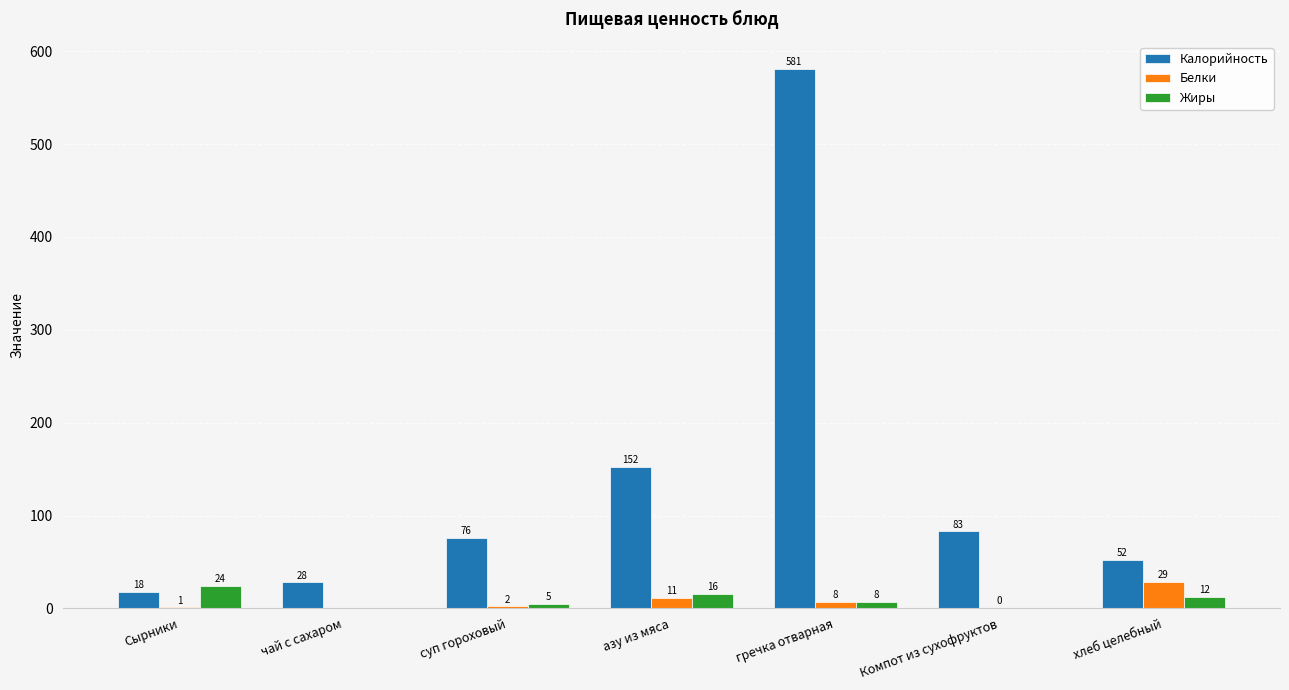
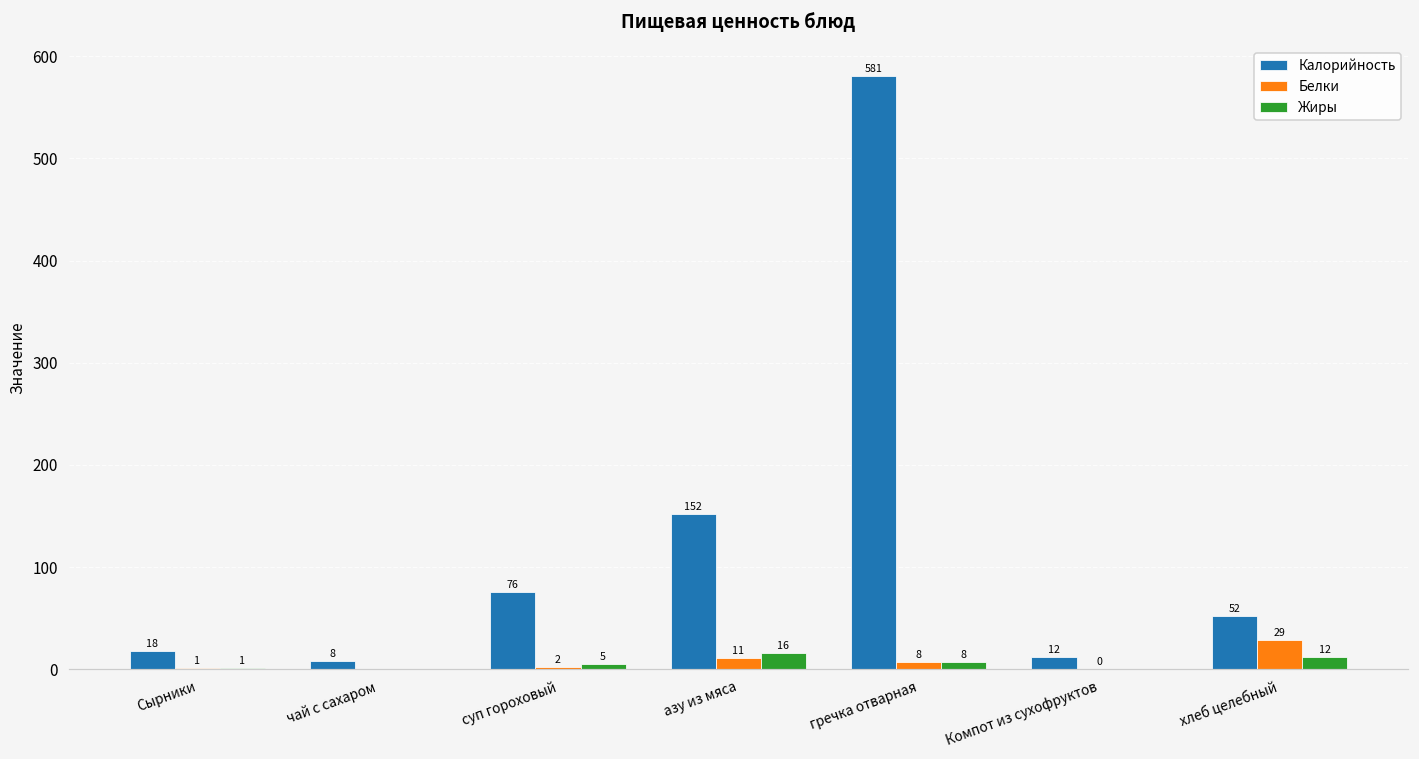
  {
    "Калорийность": {
      "Сырники": 18,
-     "чай с сахаром": 28,
+     "чай с сахаром": 8,
      "суп гороховый": 76,
      "азу из мяса": 152,
      "гречка отварная": 581,
-     "Компот из сухофруктов": 83,
+     "Компот из сухофруктов": 12,
      "хлеб целебный": 52
    },
    "Белки": {
      "Сырники": 1,
      "суп гороховый": 2,
      "азу из мяса": 11,
      "гречка отварная": 8,
      "Компот из сухофруктов": 0,
      "хлеб целебный": 29
    },
    "Жиры": {
-     "Сырники": 24,
+     "Сырники": 1,
      "суп гороховый": 5,
      "азу из мяса": 16,
      "гречка отварная": 8,
      "хлеб целебный": 12
    }
  }
